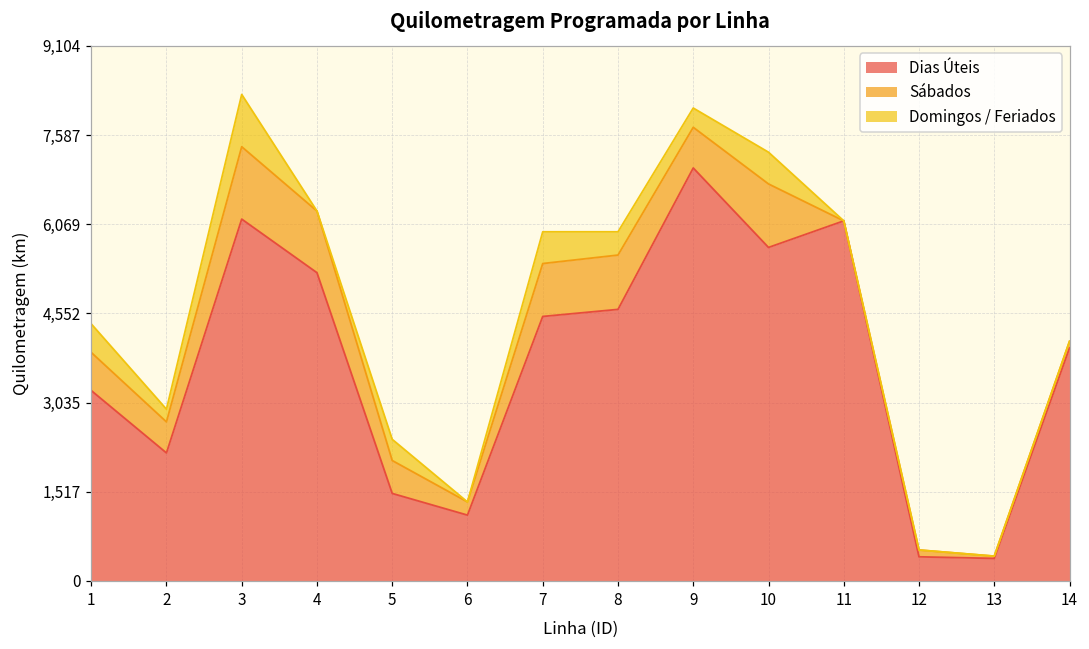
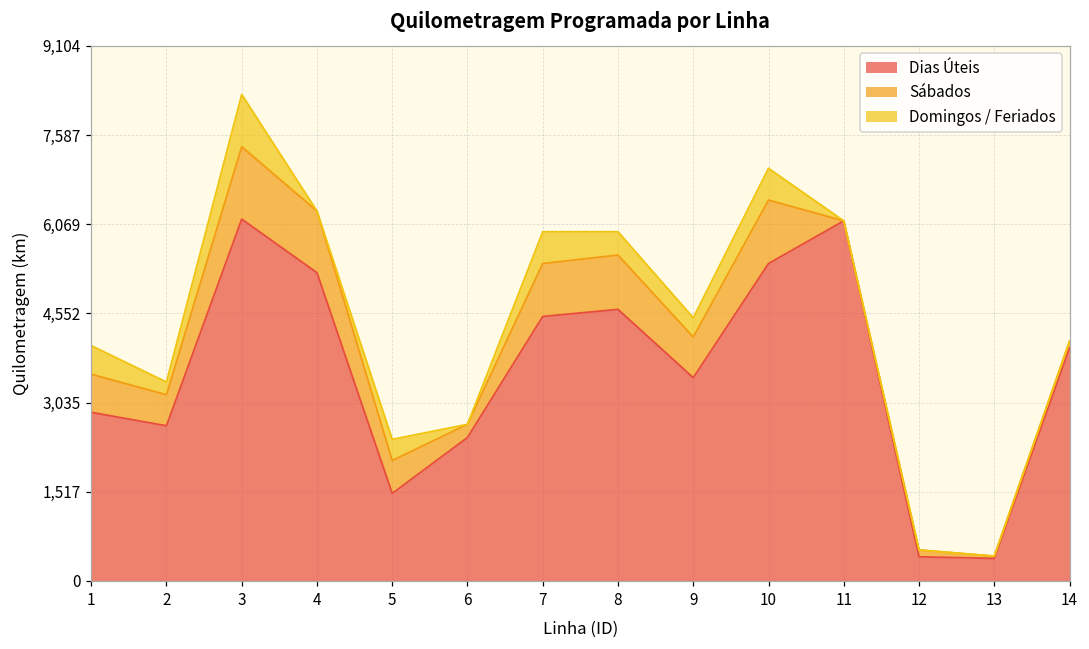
  {
    "Dias Úteis": {
-     "1": "3,200",
-     "2": "2,200",
+     "1": "2,900",
+     "2": "2,600",
      "3": "6,200",
      "4": "5,200",
      "5": "1,500",
-     "6": "1,100",
+     "6": "2,400",
      "7": "4,500",
      "8": "4,600",
-     "9": "7,000",
-     "10": "5,700",
+     "9": "3,500",
+     "10": "5,400",
      "12": "400",
      "14": "4,000"
    }
  }
